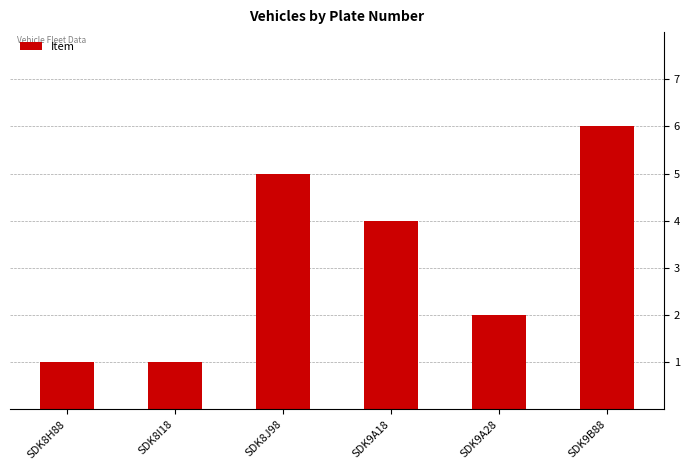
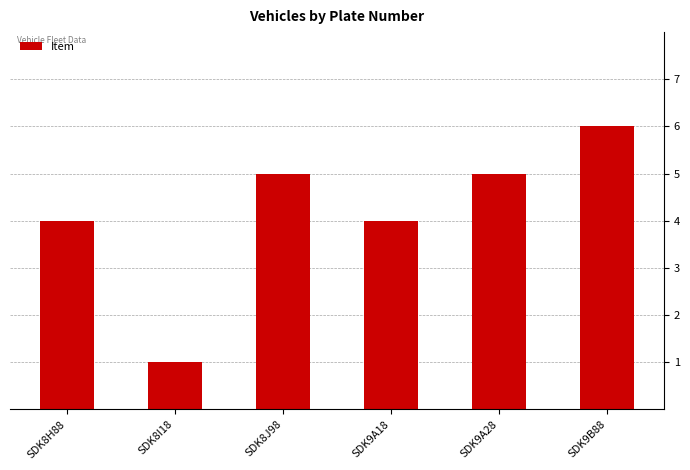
  {
-   "SDK8H88": 1,
+   "SDK8H88": 4,
    "SDK8I18": 1,
    "SDK8J98": 5,
    "SDK9A18": 4,
-   "SDK9A28": 2,
+   "SDK9A28": 5,
    "SDK9B88": 6
  }
